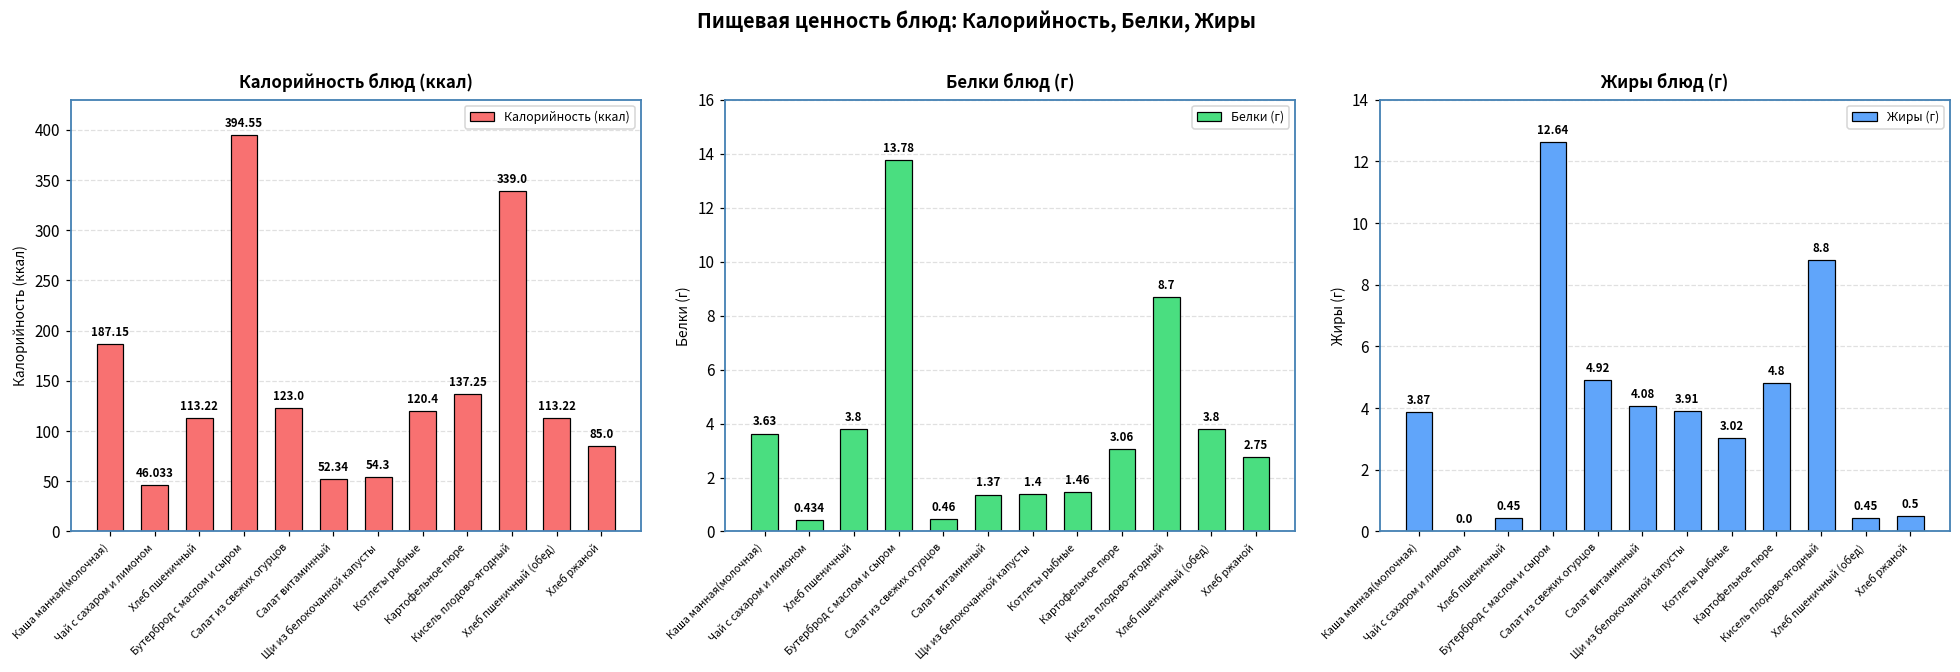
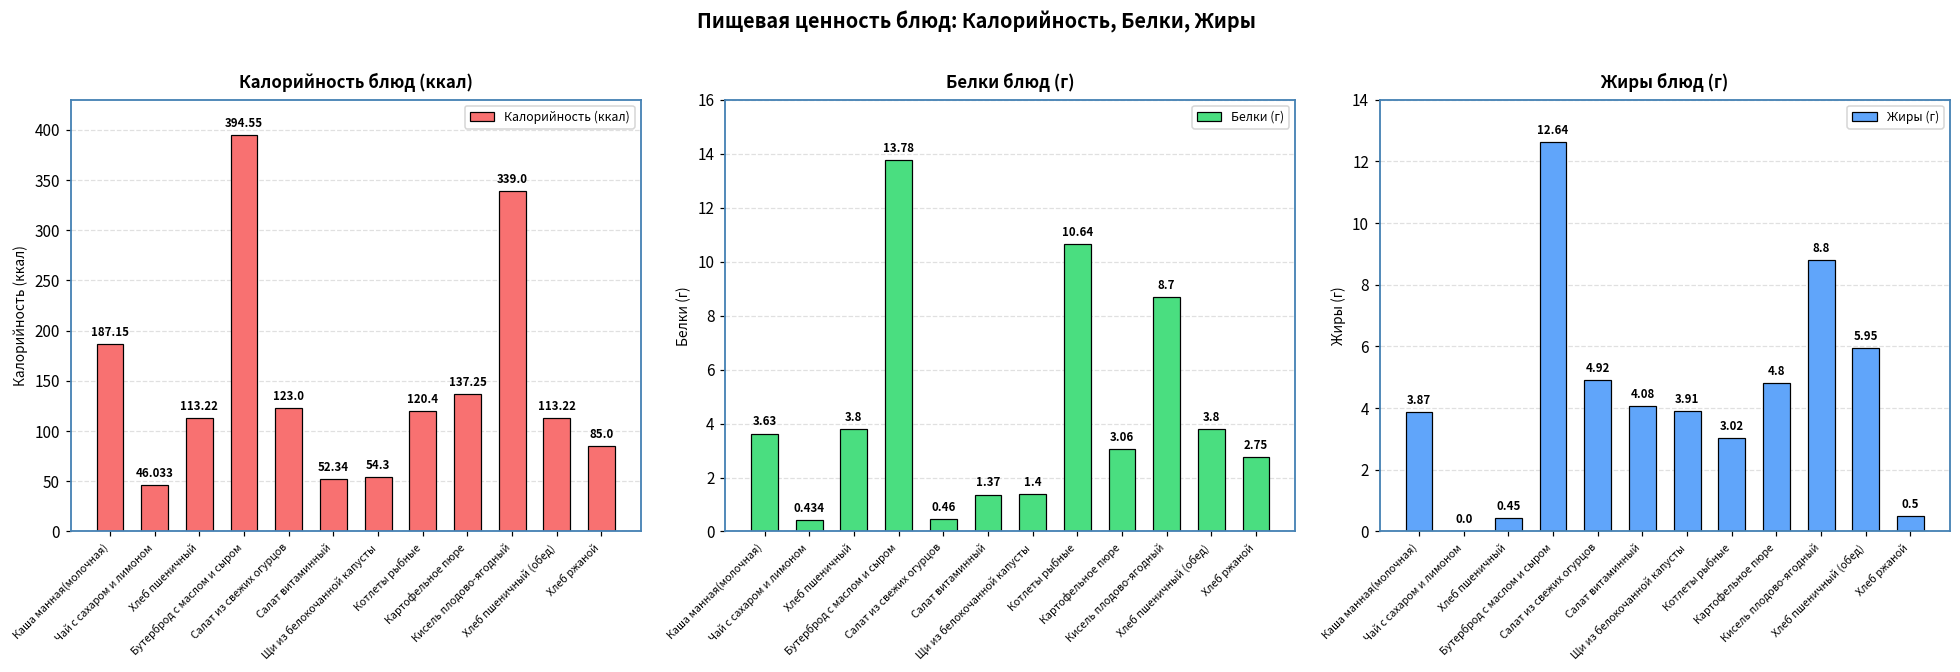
  {
    "Калорийность блюд (ккал)": {
      "Каша манная(молочная)": 187.15,
      "Чай с сахаром и лимоном": 46.033,
      "Хлеб пшеничный": 113.22,
      "Бутерброд с маслом и сыром": 394.55,
      "Салат из свежих огурцов": 123.0,
      "Салат витаминный": 52.34,
      "Щи из белокочанной капусты": 54.3,
      "Котлеты рыбные": 120.4,
      "Картофельное пюре": 137.25,
      "Кисель плодово-ягодный": 339.0,
      "Хлеб пшеничный (обед)": 113.22,
      "Хлеб ржаной": 85.0
    },
    "Белки блюд (г)": {
      "Каша манная(молочная)": 3.63,
      "Чай с сахаром и лимоном": 0.434,
      "Хлеб пшеничный": 3.8,
      "Бутерброд с маслом и сыром": 13.78,
      "Салат из свежих огурцов": 0.46,
      "Салат витаминный": 1.37,
      "Щи из белокочанной капусты": 1.4,
-     "Котлеты рыбные": 1.46,
+     "Котлеты рыбные": 10.64,
      "Картофельное пюре": 3.06,
      "Кисель плодово-ягодный": 8.7,
      "Хлеб пшеничный (обед)": 3.8,
      "Хлеб ржаной": 2.75
    },
    "Жиры блюд (г)": {
      "Каша манная(молочная)": 3.87,
      "Чай с сахаром и лимоном": 0.0,
      "Хлеб пшеничный": 0.45,
      "Бутерброд с маслом и сыром": 12.64,
      "Салат из свежих огурцов": 4.92,
      "Салат витаминный": 4.08,
      "Щи из белокочанной капусты": 3.91,
      "Котлеты рыбные": 3.02,
      "Картофельное пюре": 4.8,
      "Кисель плодово-ягодный": 8.8,
-     "Хлеб пшеничный (обед)": 0.45,
+     "Хлеб пшеничный (обед)": 5.95,
      "Хлеб ржаной": 0.5
    }
  }
